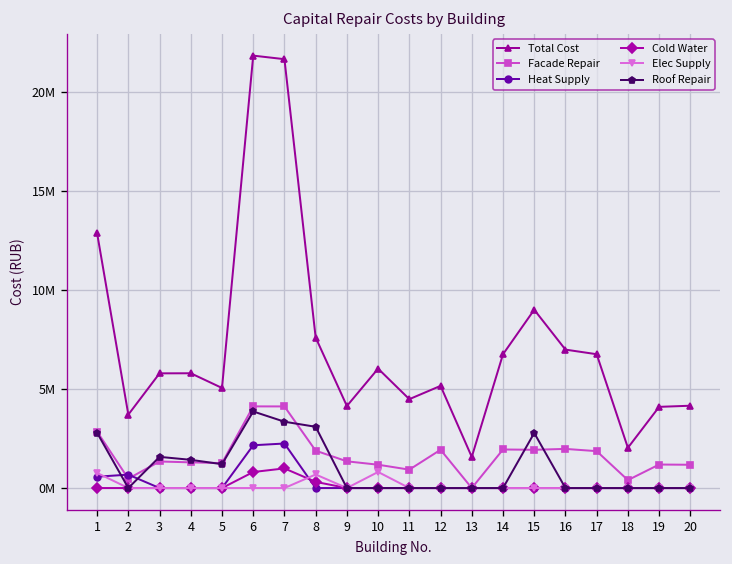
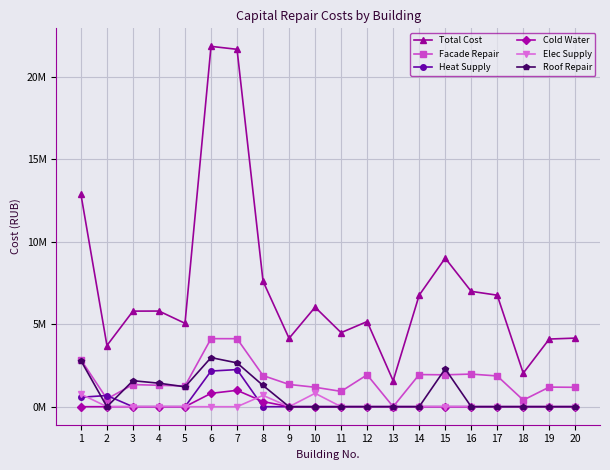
  {
    "Roof Repair": {
      "3": 1600000,
-     "6": 3900000,
-     "7": 3300000,
-     "8": 3100000,
-     "15": 2800000
+     "6": 3000000,
+     "7": 2700000,
+     "8": 1300000,
+     "15": 2300000
    }
  }
